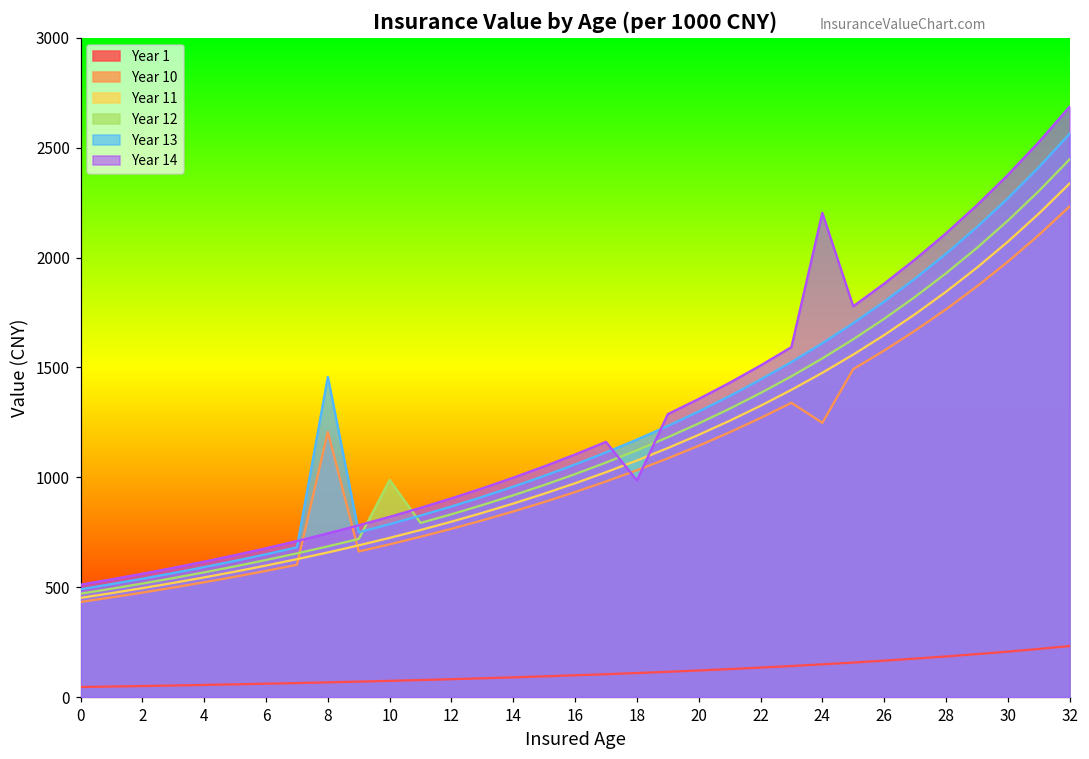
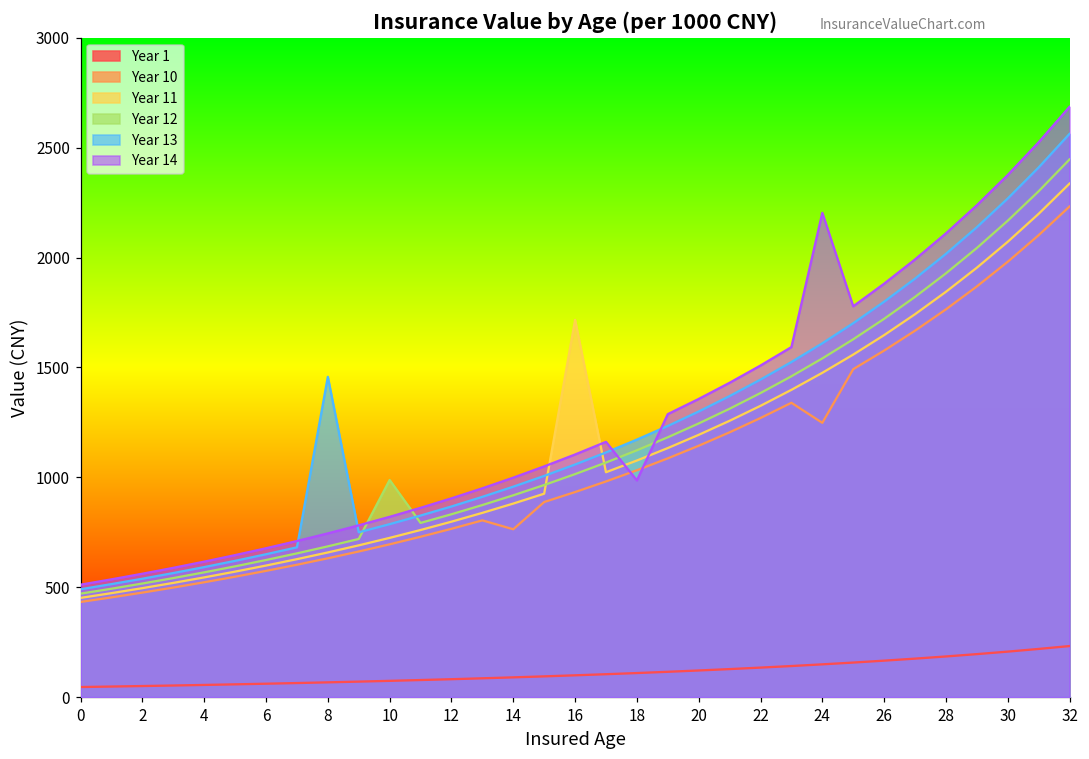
  {
    "Year 1": {
      "4": 60,
      "6": 60,
      "8": 70,
      "10": 70,
      "12": 80,
      "14": 90,
      "16": 100,
      "18": 110,
      "20": 120,
      "22": 130,
      "24": 150,
      "26": 170,
      "28": 180,
      "30": 210,
      "32": 230
    },
    "Year 10": {
      "0": 430,
      "2": 480,
      "4": 520,
      "6": 570,
-     "8": 1210,
+     "8": 630,
      "10": 700,
      "12": 770,
-     "14": 840,
+     "14": 760,
      "16": 930,
      "18": 1030,
      "20": 1140,
      "22": 1270,
      "24": 1250,
      "26": 1580,
      "28": 1760,
      "30": 1980,
      "32": 2230
    },
    "Year 11": {
      "0": 450,
      "2": 500,
      "4": 540,
      "6": 600,
      "8": 660,
      "10": 720,
      "12": 800,
      "14": 880,
-     "16": 970,
+     "16": 1720,
      "18": 1080,
      "20": 1190,
      "22": 1330,
      "24": 1480,
      "26": 1650,
      "28": 1840,
      "30": 2070,
      "32": 2340
    },
    "Year 12": {
      "0": 470,
      "2": 520,
      "4": 570,
      "6": 620,
      "8": 690,
      "10": 990,
      "12": 830,
      "14": 920,
      "16": 1010,
      "18": 1120,
      "20": 1250,
      "22": 1380,
      "24": 1540,
      "26": 1720,
      "28": 1930,
      "30": 2170,
      "32": 2450
    },
    "Year 13": {
      "0": 490,
      "2": 540,
      "4": 590,
      "6": 650,
      "8": 1460,
      "10": 790,
      "12": 870,
      "14": 960,
      "16": 1060,
      "18": 1170,
      "20": 1300,
      "22": 1440,
      "24": 1610,
      "26": 1800,
      "28": 2020,
      "30": 2270,
      "32": 2560
    },
    "Year 14": {
      "0": 510,
      "2": 560,
      "4": 620,
      "6": 680,
      "8": 740,
      "10": 820,
      "12": 900,
      "14": 1000,
      "16": 1100,
      "18": 990,
      "20": 1360,
      "22": 1510,
      "24": 2200,
      "26": 1880,
      "28": 2110,
      "30": 2380,
      "32": 2690
    }
  }
